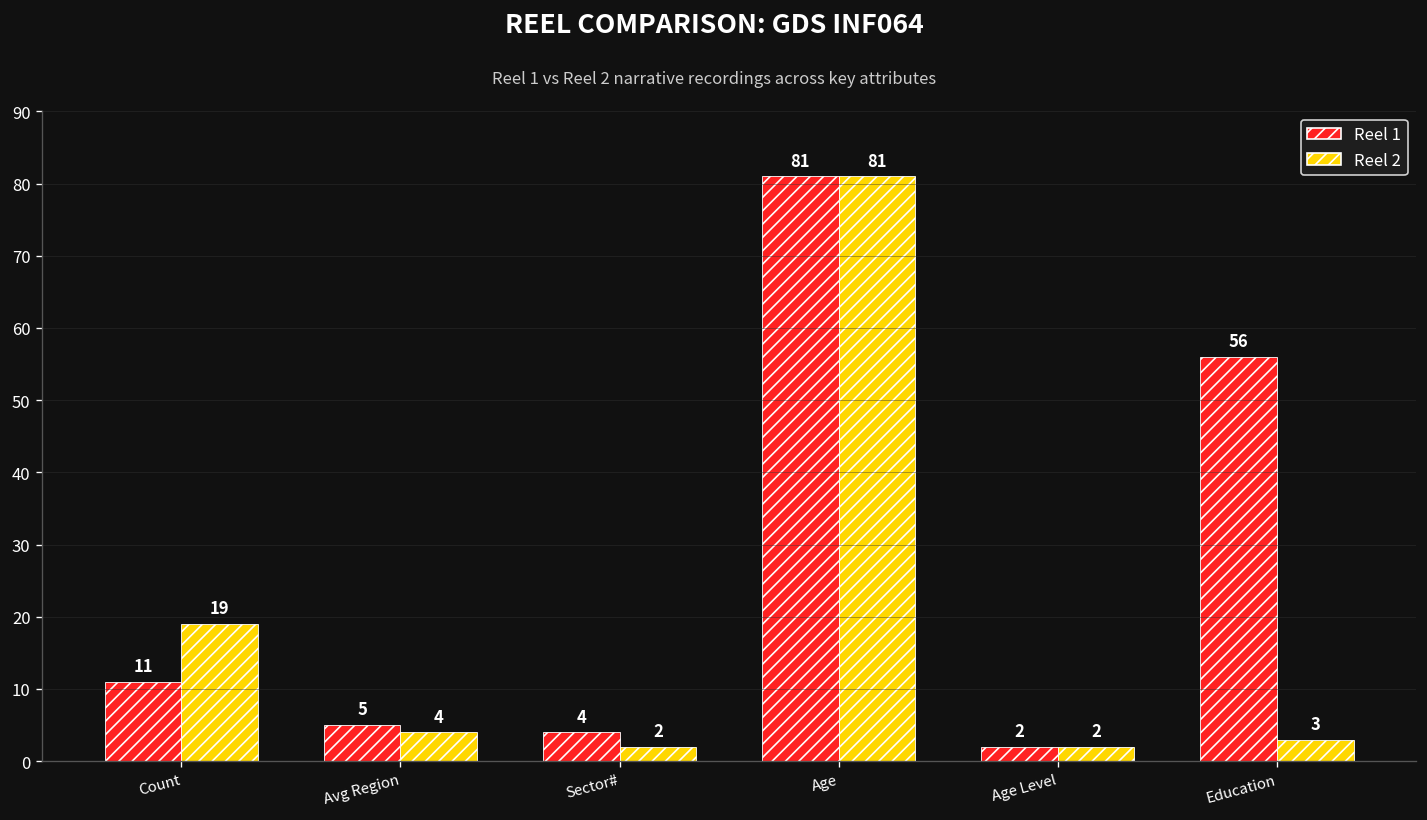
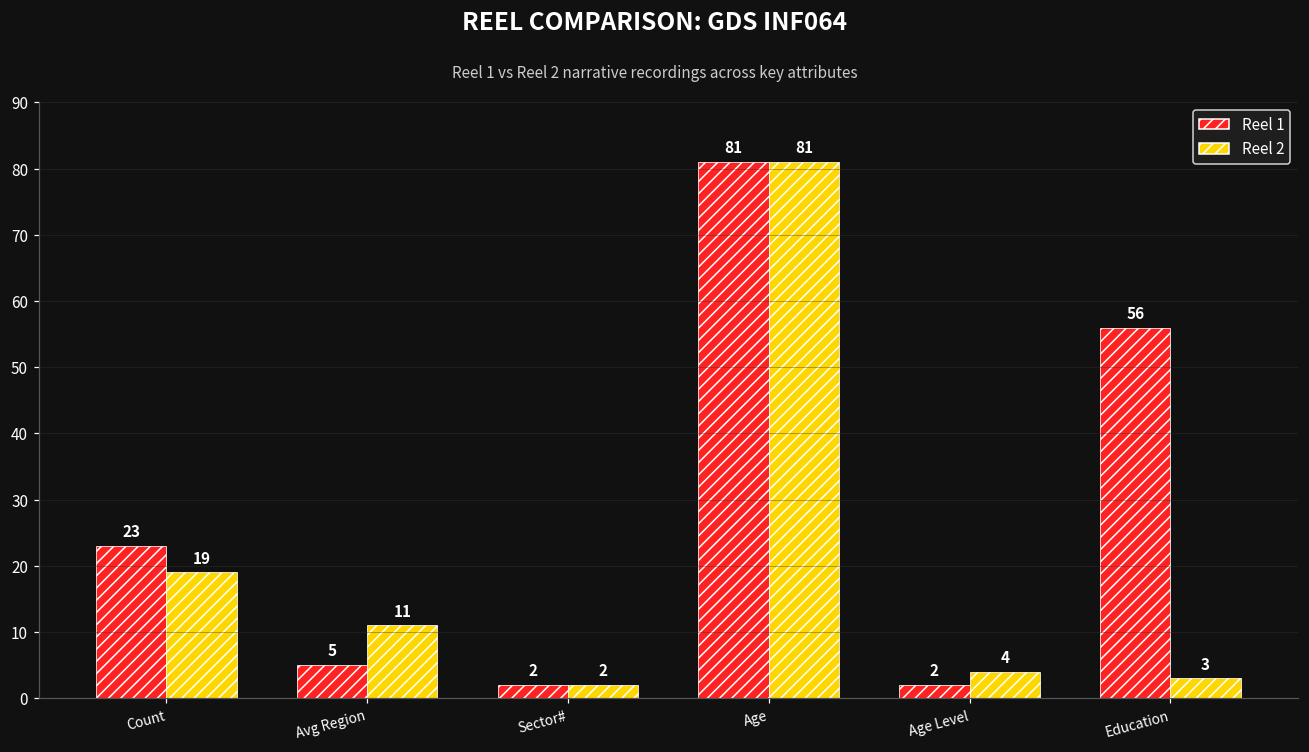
  {
    "Reel 1": {
-     "Count": 11,
+     "Count": 23,
      "Avg Region": 5,
-     "Sector#": 4,
+     "Sector#": 2,
      "Age": 81,
      "Age Level": 2,
      "Education": 56
    },
    "Reel 2": {
      "Count": 19,
-     "Avg Region": 4,
+     "Avg Region": 11,
      "Sector#": 2,
      "Age": 81,
-     "Age Level": 2,
+     "Age Level": 4,
      "Education": 3
    }
  }
